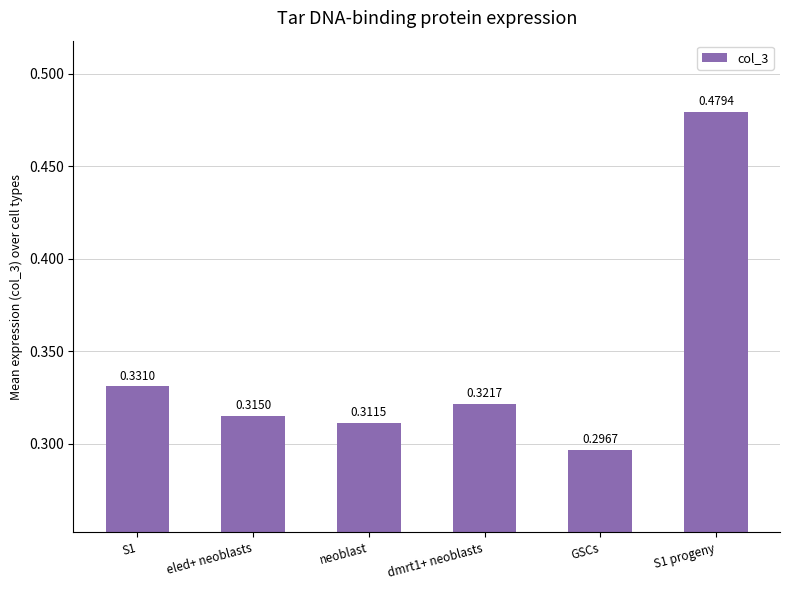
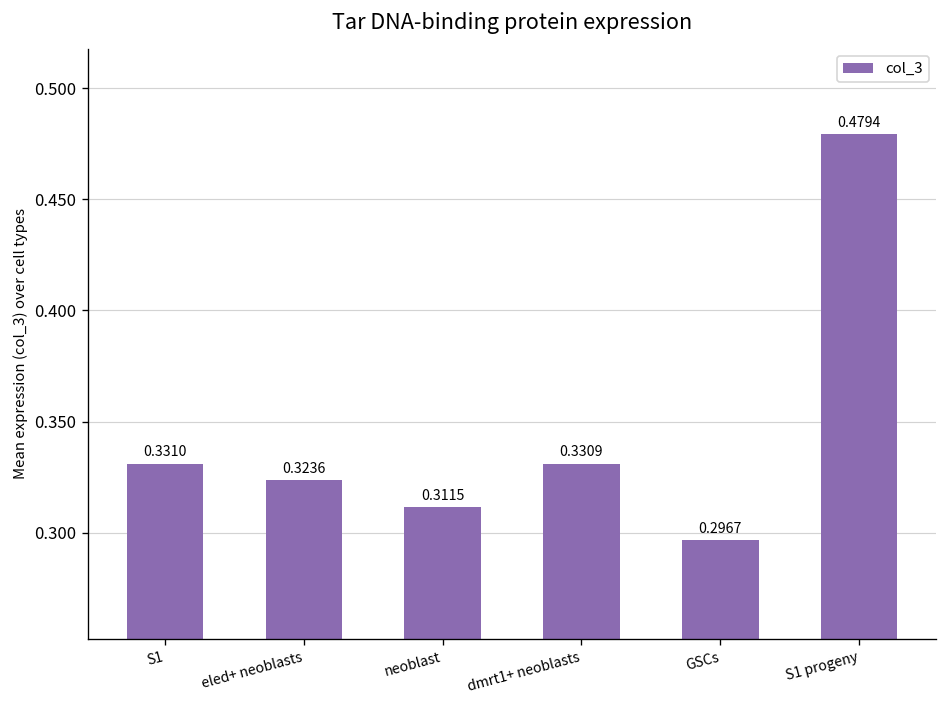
  {
    "S1": 0.3310,
-   "eled+ neoblasts": 0.3150,
+   "eled+ neoblasts": 0.3236,
    "neoblast": 0.3115,
-   "dmrt1+ neoblasts": 0.3217,
+   "dmrt1+ neoblasts": 0.3309,
    "GSCs": 0.2967,
    "S1 progeny": 0.4794
  }
